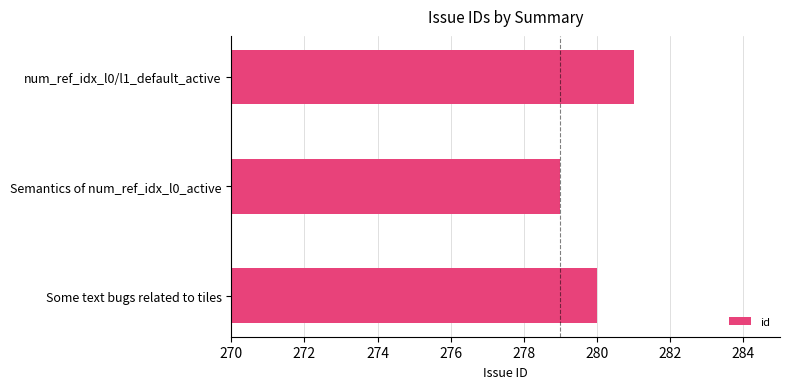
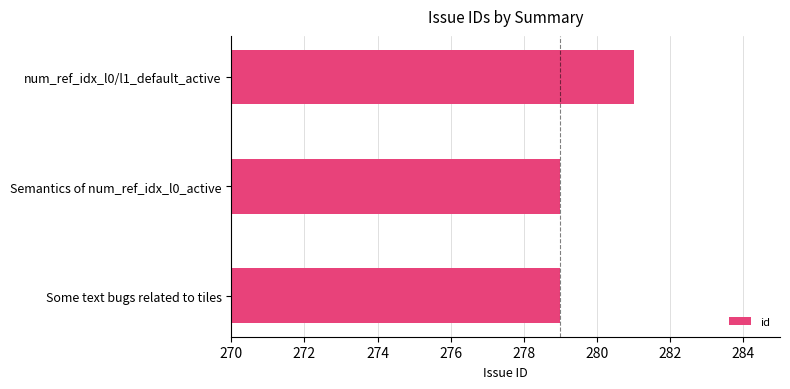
  {
    "num_ref_idx_l0/l1_default_active": 281,
    "Semantics of num_ref_idx_l0_active": 279,
-   "Some text bugs related to tiles": 280
+   "Some text bugs related to tiles": 279
  }
